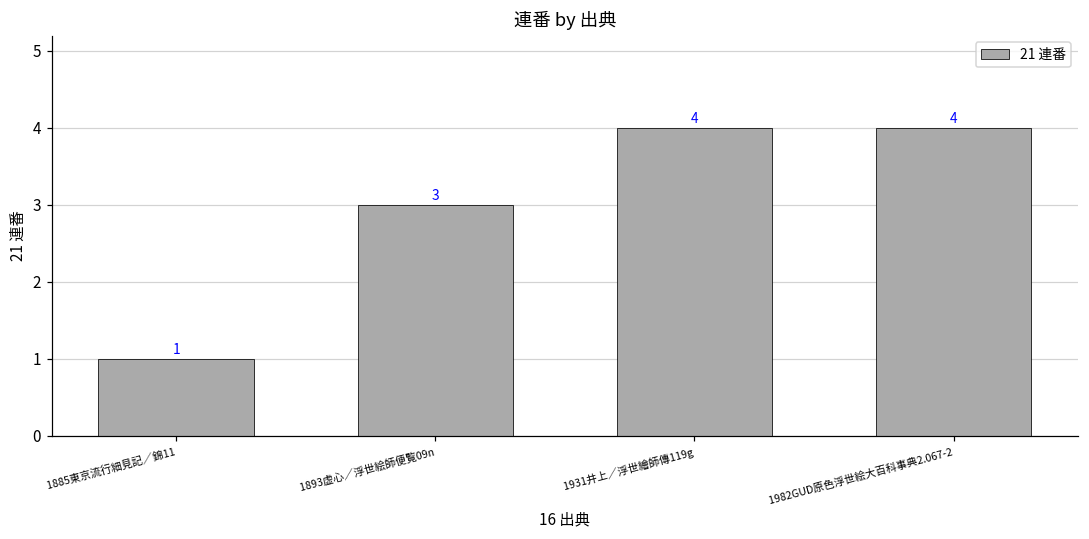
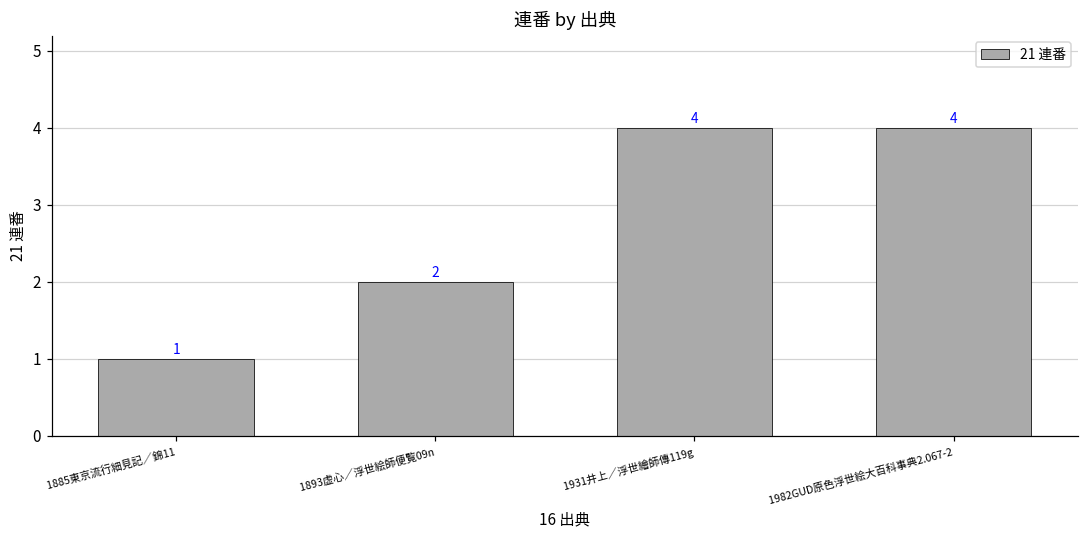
  {
    "1885東京流行細見記／錦11": 1,
-   "1893虚心／浮世絵師便覧09n": 3,
+   "1893虚心／浮世絵師便覧09n": 2,
    "1931井上／浮世繪師傳119g": 4,
    "1982GUD原色浮世絵大百科事典2.067-2": 4
  }
